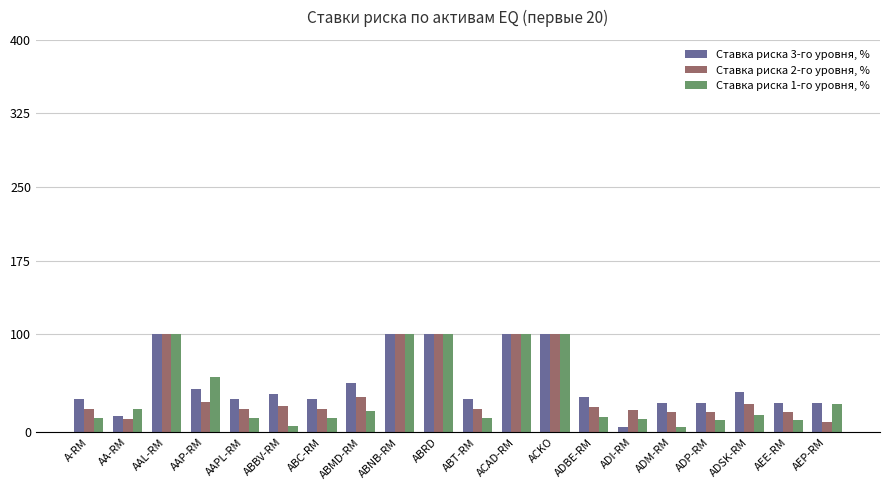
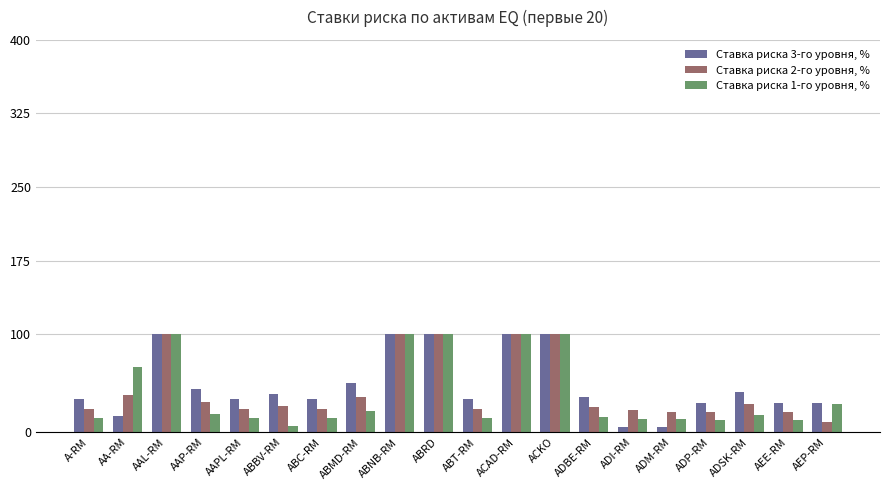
  {
    "Ставка риска 3-го уровня, %": {
      "A-RM": 30,
      "AA-RM": 20,
      "AAL-RM": 100,
      "AAP-RM": 40,
      "AAPL-RM": 30,
      "ABBV-RM": 40,
      "ABC-RM": 30,
      "ABMD-RM": 50,
      "ABNB-RM": 100,
      "ABRD": 100,
      "ABT-RM": 30,
      "ACAD-RM": 100,
      "ACKO": 100,
      "ADBE-RM": 40,
      "ADI-RM": 10,
-     "ADM-RM": 30,
+     "ADM-RM": 10,
      "ADP-RM": 30,
      "ADSK-RM": 40,
      "AEE-RM": 30,
      "AEP-RM": 30
    },
    "Ставка риска 2-го уровня, %": {
      "A-RM": 20,
-     "AA-RM": 10,
+     "AA-RM": 40,
      "AAL-RM": 100,
      "AAP-RM": 30,
      "AAPL-RM": 20,
      "ABBV-RM": 30,
      "ABC-RM": 20,
      "ABMD-RM": 40,
      "ABNB-RM": 100,
      "ABRD": 100,
      "ABT-RM": 20,
      "ACAD-RM": 100,
      "ACKO": 100,
      "ADBE-RM": 30,
      "ADI-RM": 20,
      "ADM-RM": 20,
      "ADP-RM": 20,
      "ADSK-RM": 30,
      "AEE-RM": 20,
      "AEP-RM": 10
    },
    "Ставка риска 1-го уровня, %": {
      "A-RM": 20,
-     "AA-RM": 20,
+     "AA-RM": 70,
      "AAL-RM": 100,
-     "AAP-RM": 60,
+     "AAP-RM": 20,
      "AAPL-RM": 20,
      "ABBV-RM": 10,
      "ABC-RM": 20,
      "ABMD-RM": 20,
      "ABNB-RM": 100,
      "ABRD": 100,
      "ABT-RM": 20,
      "ACAD-RM": 100,
      "ACKO": 100,
      "ADBE-RM": 20,
      "ADI-RM": 10,
-     "ADM-RM": 5,
+     "ADM-RM": 14,
      "ADP-RM": 10,
      "ADSK-RM": 20,
      "AEE-RM": 10,
      "AEP-RM": 30
    }
  }
